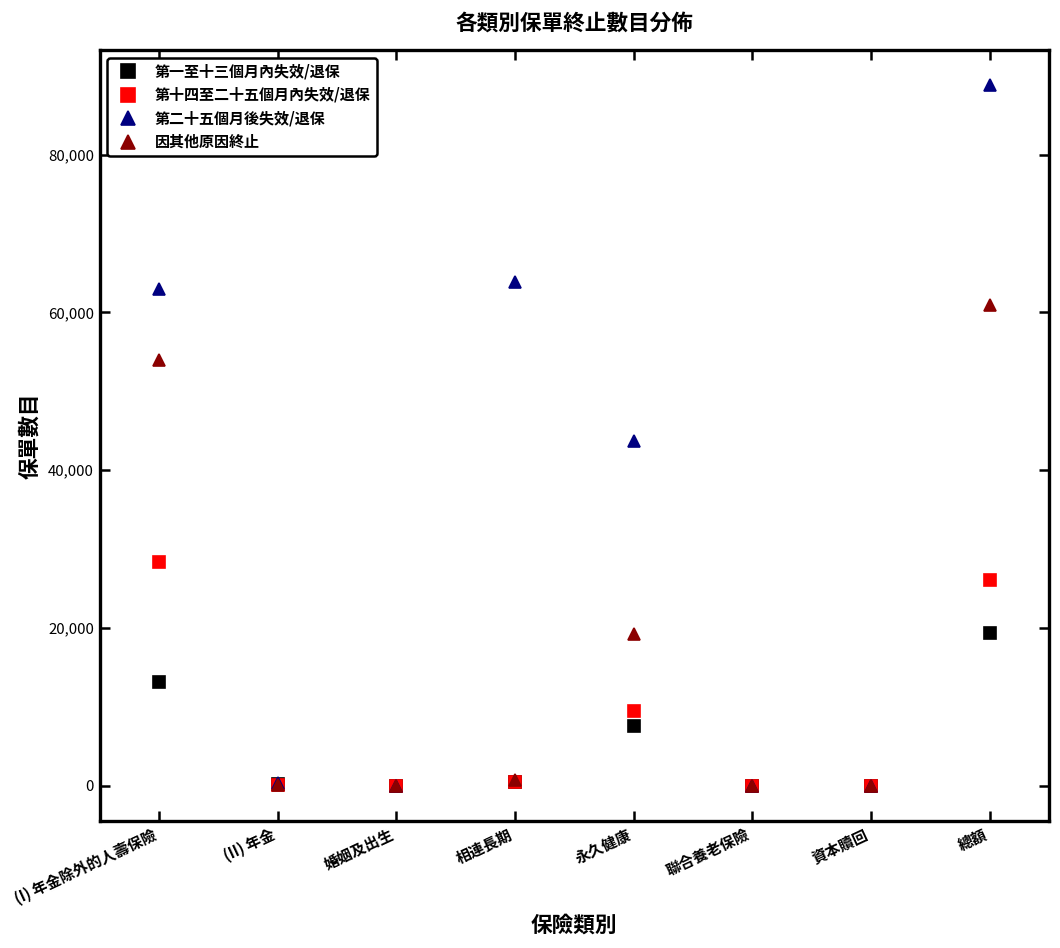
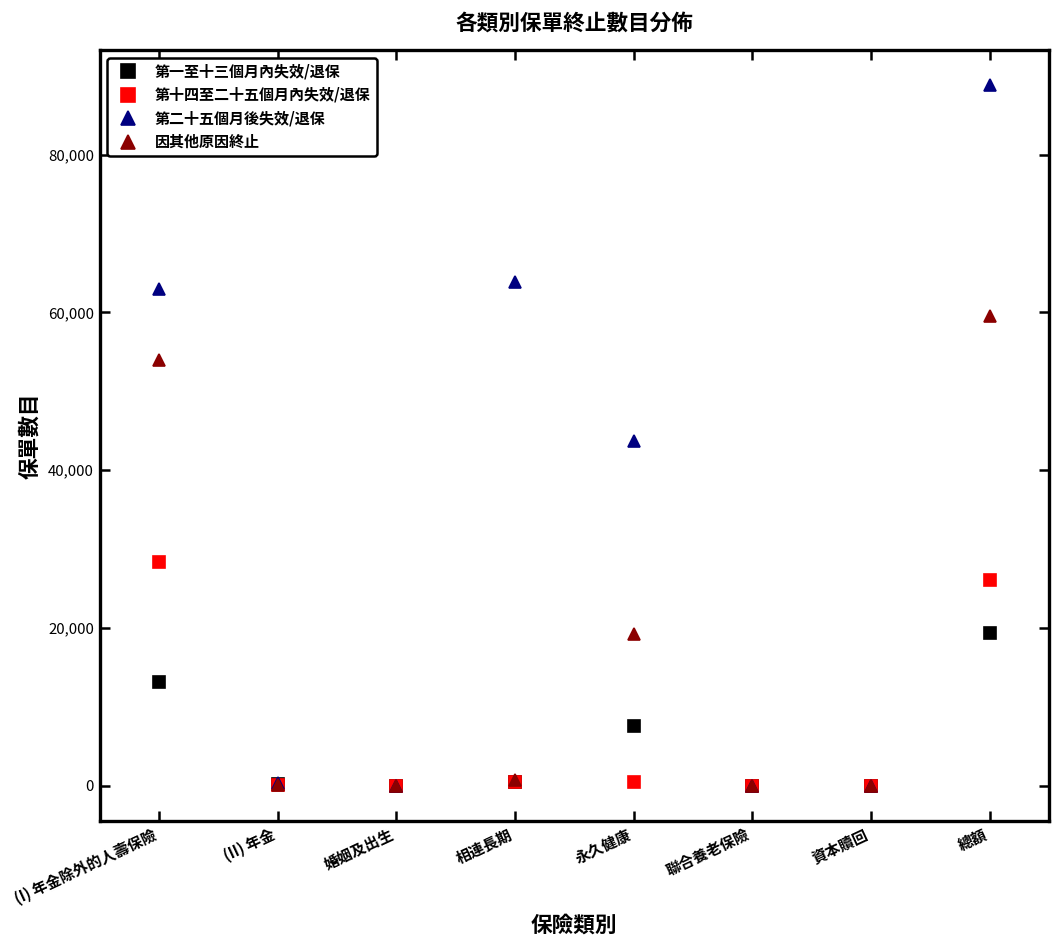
  {
    "第一至十三個月內失效/退保": {
      "(I) 年金除外的人壽保險": "13,000",
      "永久健康": "7,000",
      "總額": "19,000"
    },
    "第十四至二十五個月內失效/退保": {
      "(I) 年金除外的人壽保險": "28,000",
-     "永久健康": "9,000",
+     "永久健康": "0",
      "總額": "26,000"
    },
    "第二十五個月後失效/退保": {
      "(I) 年金除外的人壽保險": "63,000",
      "相連長期": "64,000",
      "永久健康": "44,000",
      "總額": "89,000"
    },
    "因其他原因終止": {
      "(I) 年金除外的人壽保險": "54,000",
      "永久健康": "19,000",
-     "總額": "61,000"
+     "總額": "60,000"
    }
  }
